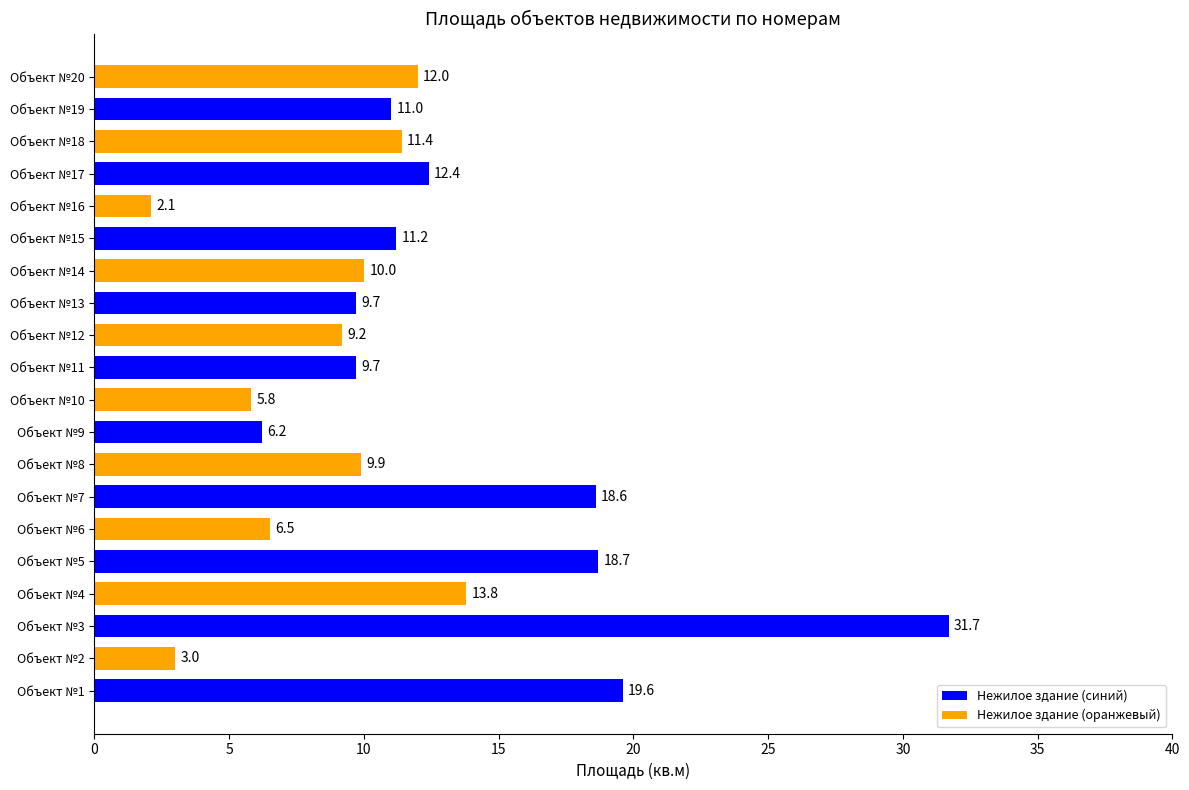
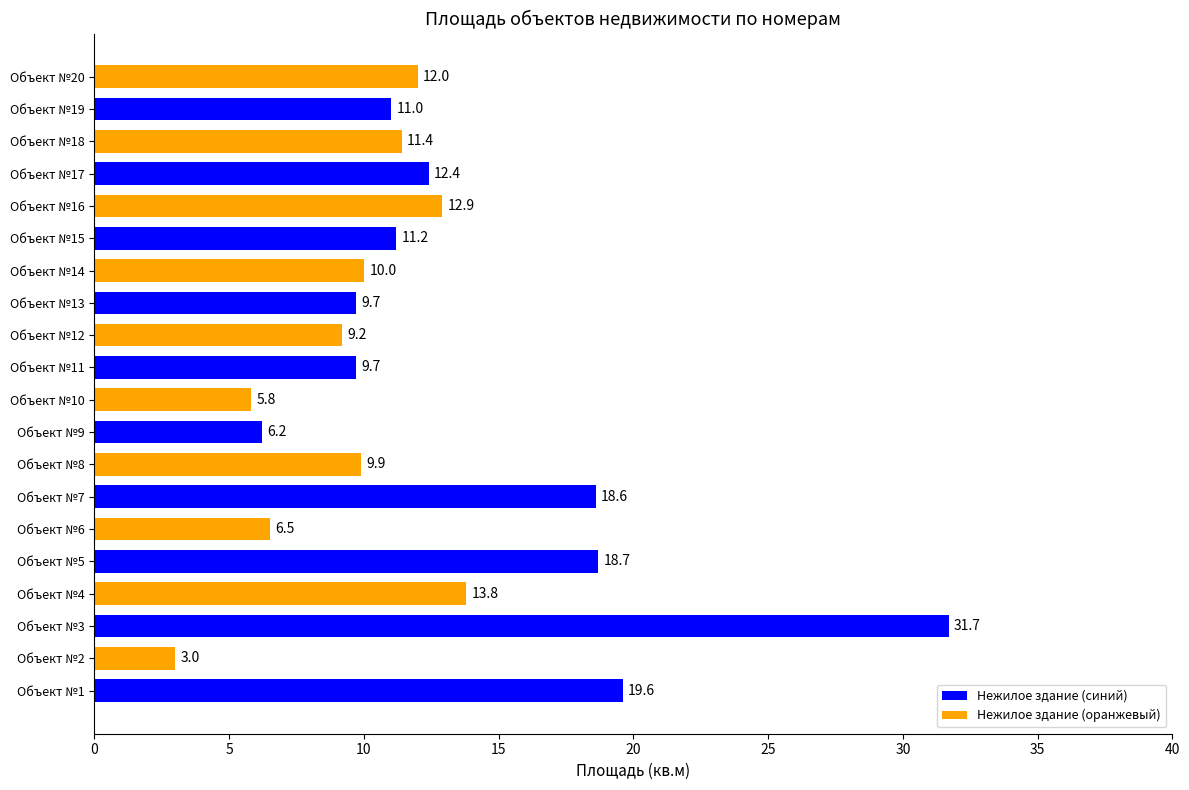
  {
    "Объект №20": 12.0,
    "Объект №19": 11.0,
    "Объект №18": 11.4,
    "Объект №17": 12.4,
-   "Объект №16": 2.1,
+   "Объект №16": 12.9,
    "Объект №15": 11.2,
    "Объект №14": 10.0,
    "Объект №13": 9.7,
    "Объект №12": 9.2,
    "Объект №11": 9.7,
    "Объект №10": 5.8,
    "Объект №9": 6.2,
    "Объект №8": 9.9,
    "Объект №7": 18.6,
    "Объект №6": 6.5,
    "Объект №5": 18.7,
    "Объект №4": 13.8,
    "Объект №3": 31.7,
    "Объект №2": 3.0,
    "Объект №1": 19.6
  }
